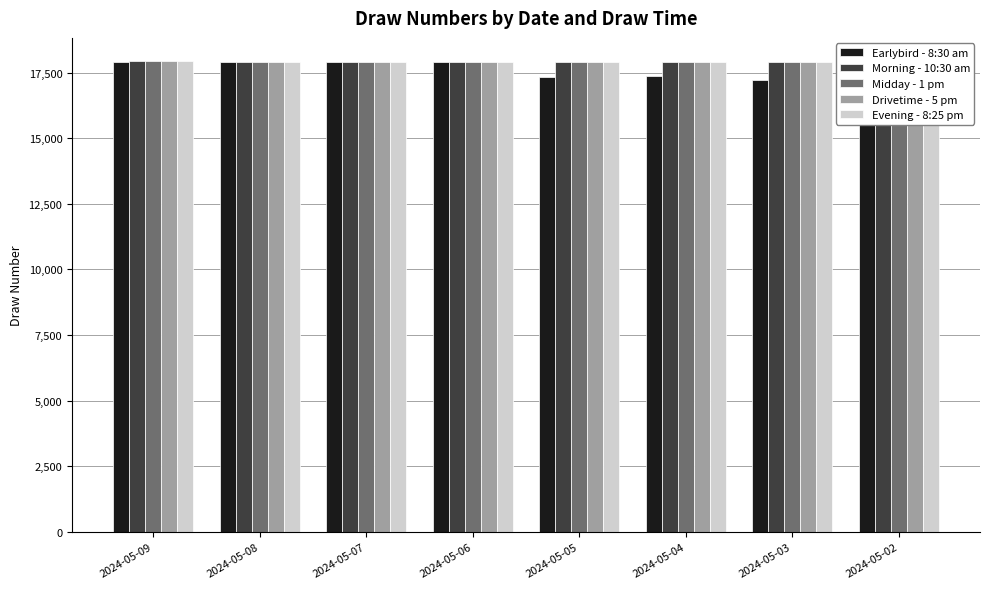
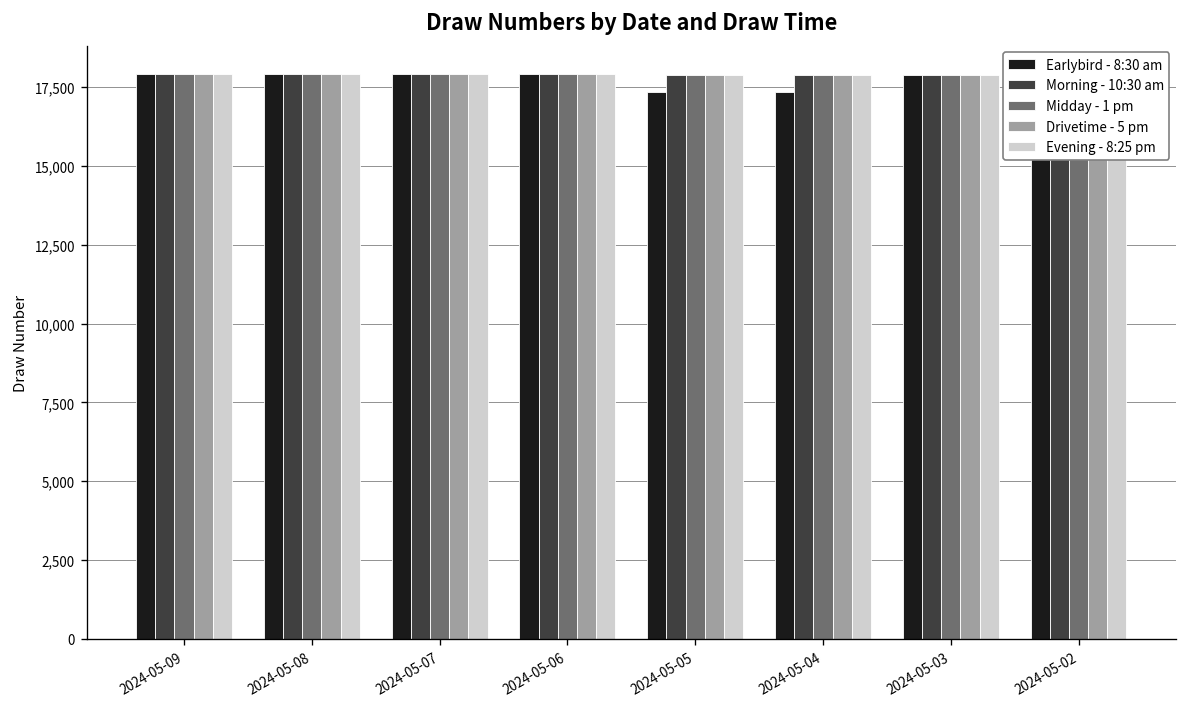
  {
    "Earlybird - 8:30 am": {
      "2024-05-09": "17,900",
      "2024-05-08": "17,900",
      "2024-05-07": "17,900",
      "2024-05-06": "17,900",
      "2024-05-05": "17,300",
      "2024-05-04": "17,400",
-     "2024-05-03": "17,200"
+     "2024-05-03": "17,900"
    },
    "Morning - 10:30 am": {
      "2024-05-09": "17,900",
      "2024-05-08": "17,900",
      "2024-05-07": "17,900",
      "2024-05-06": "17,900",
      "2024-05-05": "17,900",
      "2024-05-04": "17,900",
      "2024-05-03": "17,900"
    },
    "Midday - 1 pm": {
      "2024-05-09": "17,900",
      "2024-05-08": "17,900",
      "2024-05-07": "17,900",
      "2024-05-06": "17,900",
      "2024-05-05": "17,900",
      "2024-05-04": "17,900",
      "2024-05-03": "17,900"
    },
    "Drivetime - 5 pm": {
      "2024-05-09": "17,900",
      "2024-05-08": "17,900",
      "2024-05-07": "17,900",
      "2024-05-06": "17,900",
      "2024-05-05": "17,900",
      "2024-05-04": "17,900",
      "2024-05-03": "17,900"
    },
    "Evening - 8:25 pm": {
      "2024-05-09": "17,900",
      "2024-05-08": "17,900",
      "2024-05-07": "17,900",
      "2024-05-06": "17,900",
      "2024-05-05": "17,900",
      "2024-05-04": "17,900",
      "2024-05-03": "17,900"
    }
  }
